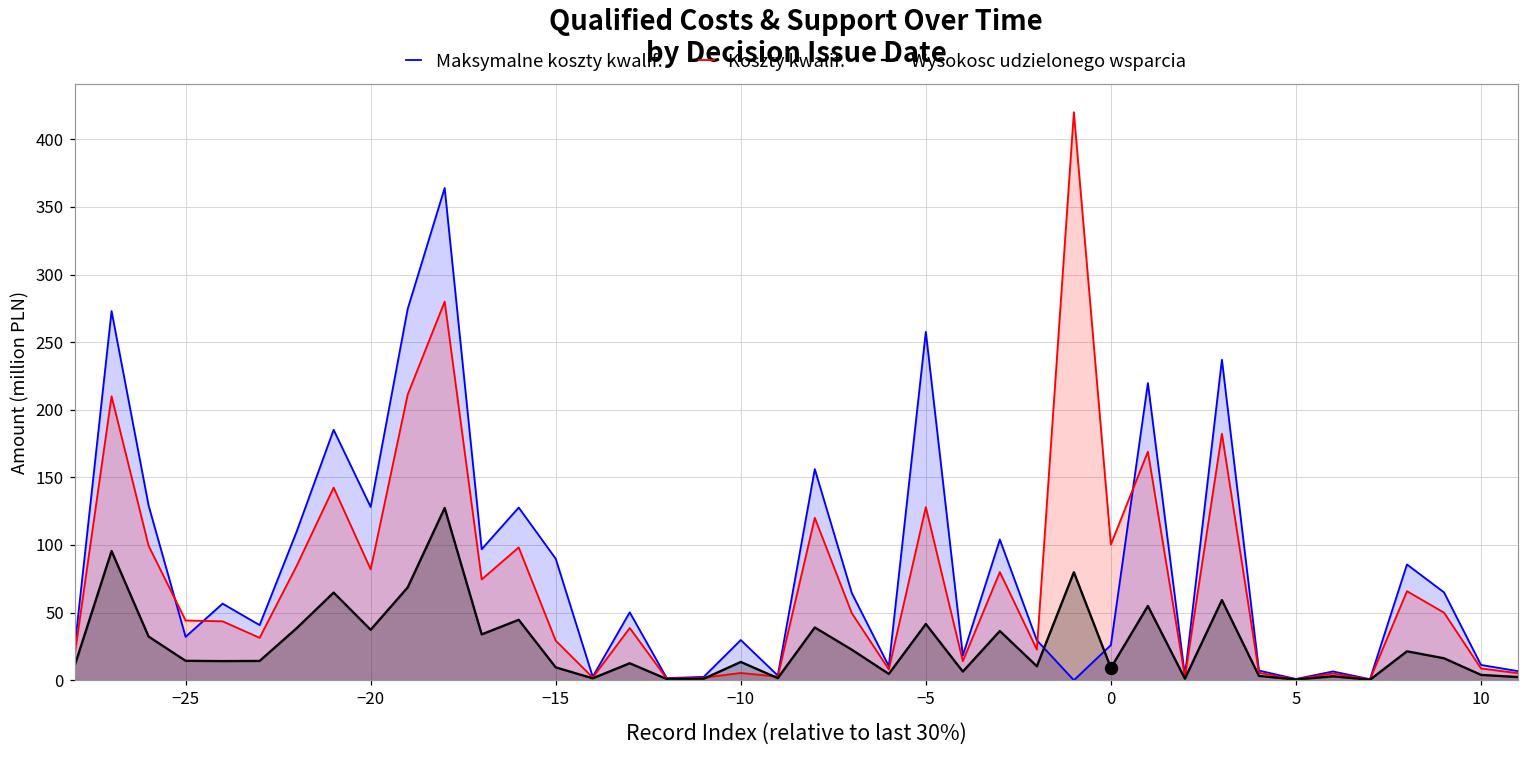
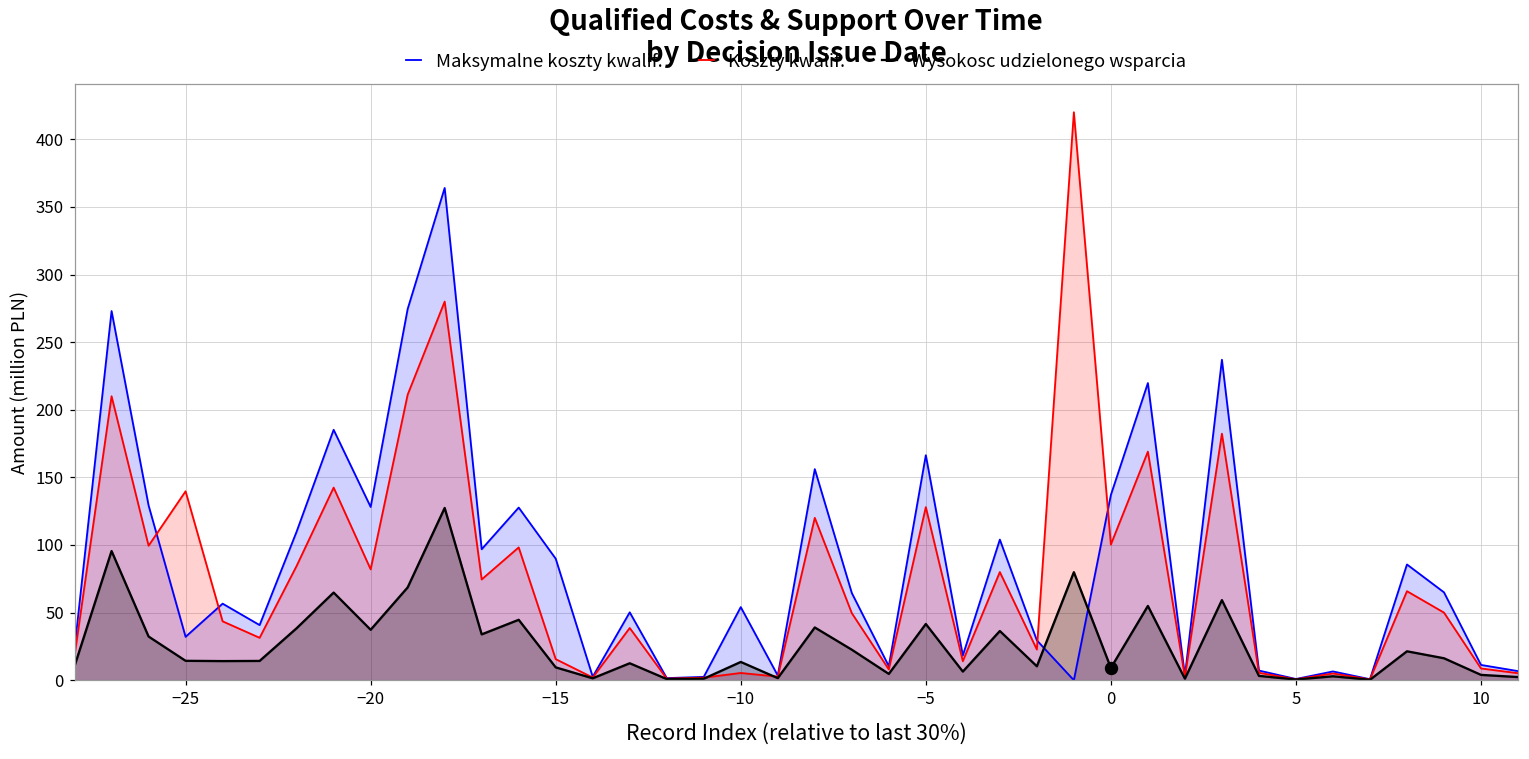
  {
    "Maksymalne koszty kwalif.": {
      "−25": 32,
      "−20": 128,
      "−15": 90,
-     "−10": 30,
-     "−5": 258,
-     "0": 26,
+     "−10": 54,
+     "−5": 166,
+     "0": 137,
      "10": 11
    },
    "Koszty kwalif.": {
-     "−25": 44,
+     "−25": 140,
      "−20": 82,
-     "−15": 29,
+     "−15": 16,
      "−10": 5,
      "−5": 128,
      "0": 100,
      "10": 9
    }
  }
